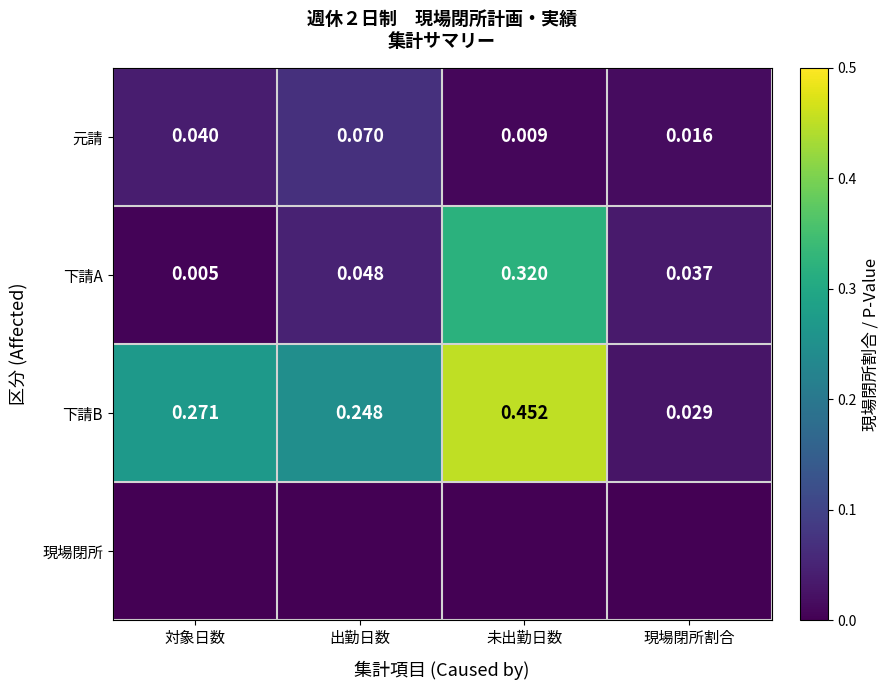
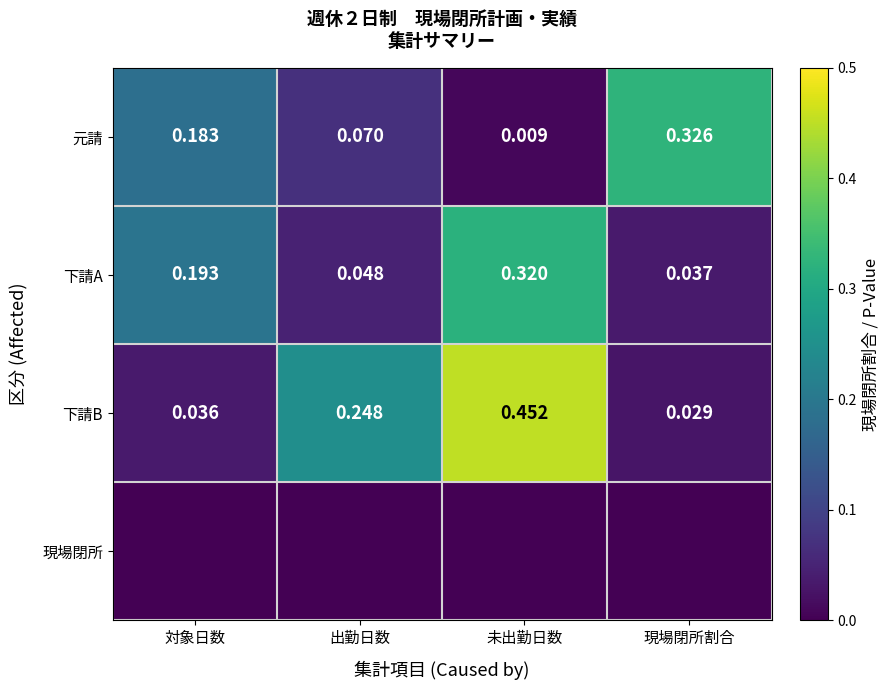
  {
    "元請": {
-     "対象日数": 0.040,
+     "対象日数": 0.183,
      "出勤日数": 0.070,
      "未出勤日数": 0.009,
-     "現場閉所割合": 0.016
+     "現場閉所割合": 0.326
    },
    "下請A": {
-     "対象日数": 0.005,
+     "対象日数": 0.193,
      "出勤日数": 0.048,
      "未出勤日数": 0.320,
      "現場閉所割合": 0.037
    },
    "下請B": {
-     "対象日数": 0.271,
+     "対象日数": 0.036,
      "出勤日数": 0.248,
      "未出勤日数": 0.452,
      "現場閉所割合": 0.029
    }
  }
